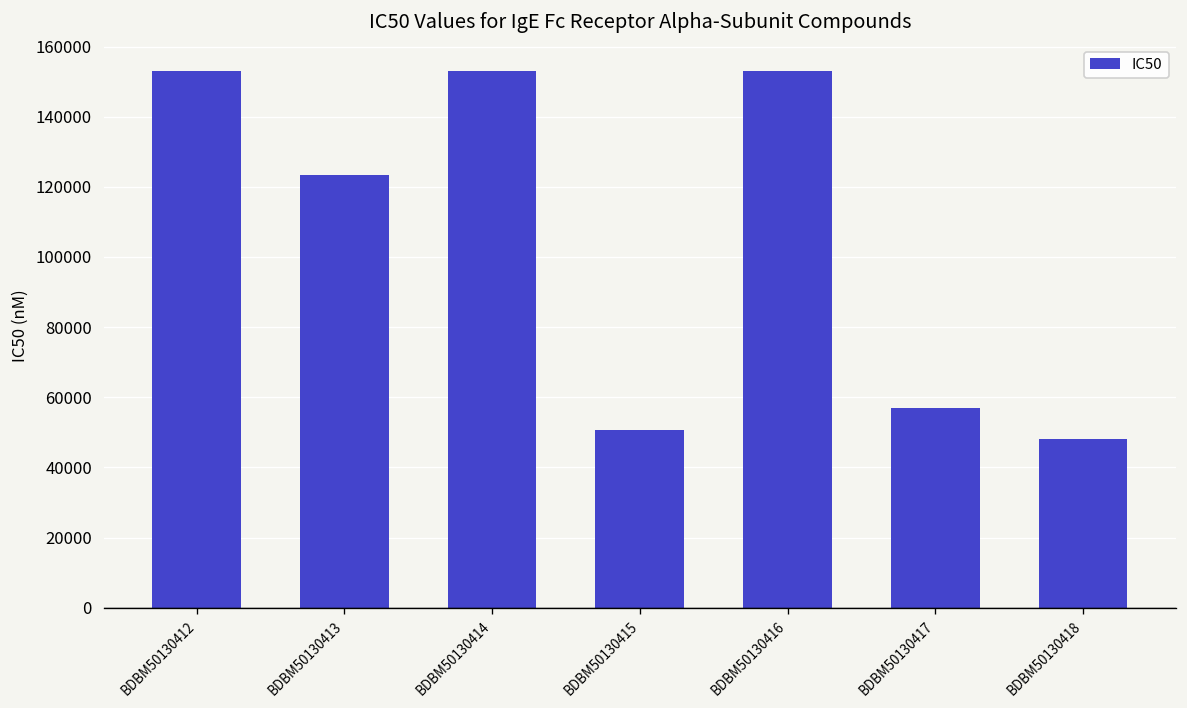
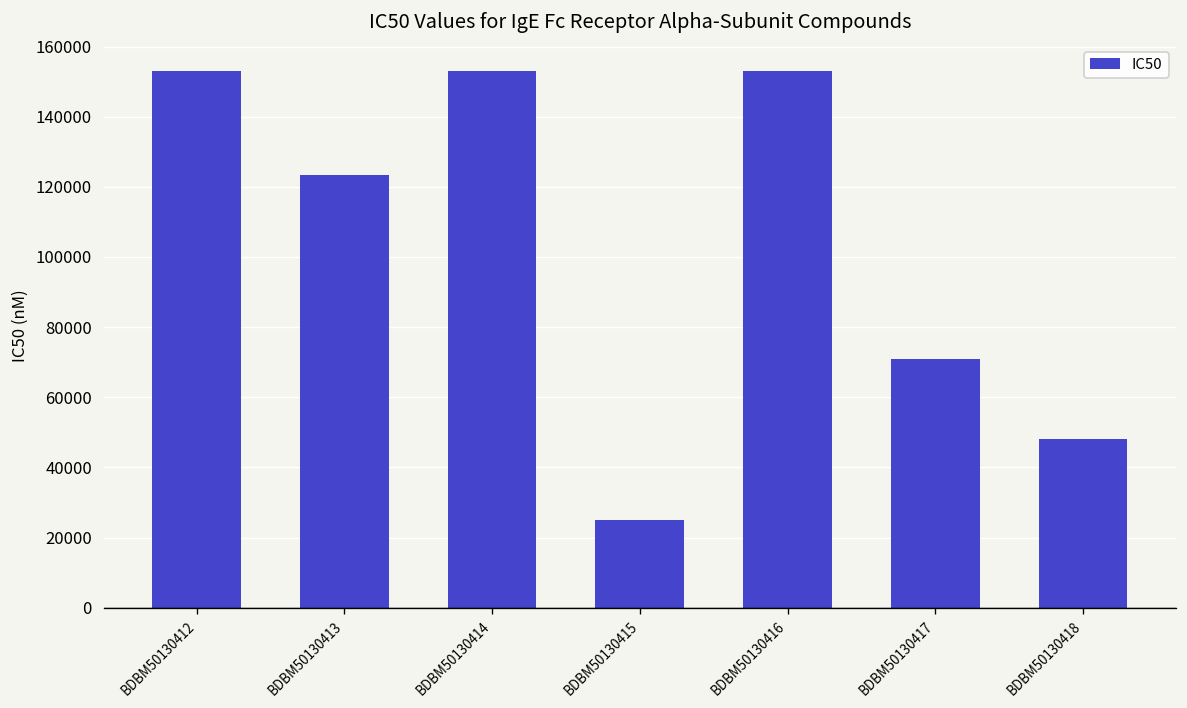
  {
    "BDBM50130412": 153000,
    "BDBM50130413": 123000,
    "BDBM50130414": 153000,
-   "BDBM50130415": 51000,
+   "BDBM50130415": 25000,
    "BDBM50130416": 153000,
-   "BDBM50130417": 57000,
+   "BDBM50130417": 71000,
    "BDBM50130418": 48000
  }
